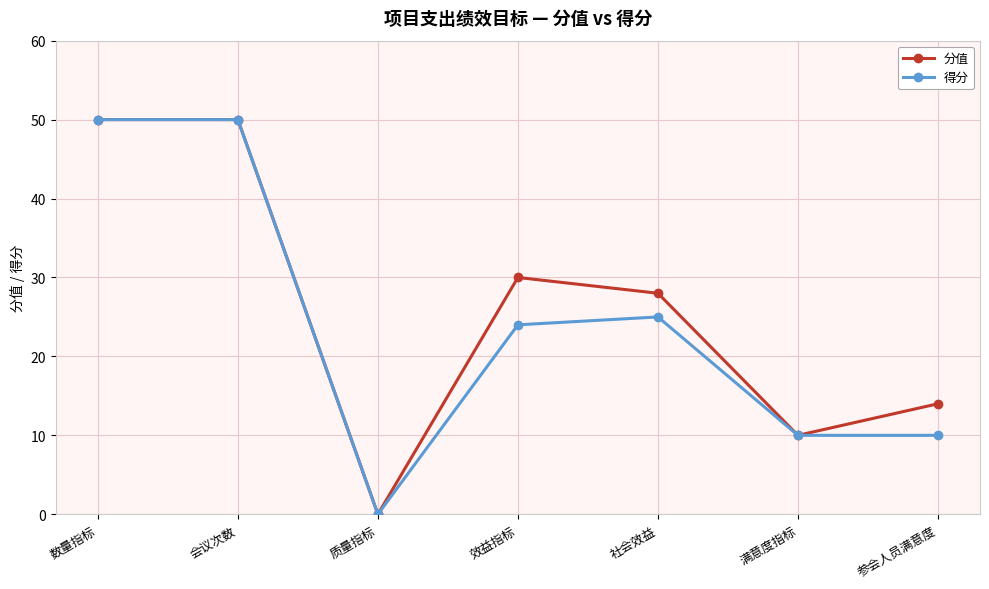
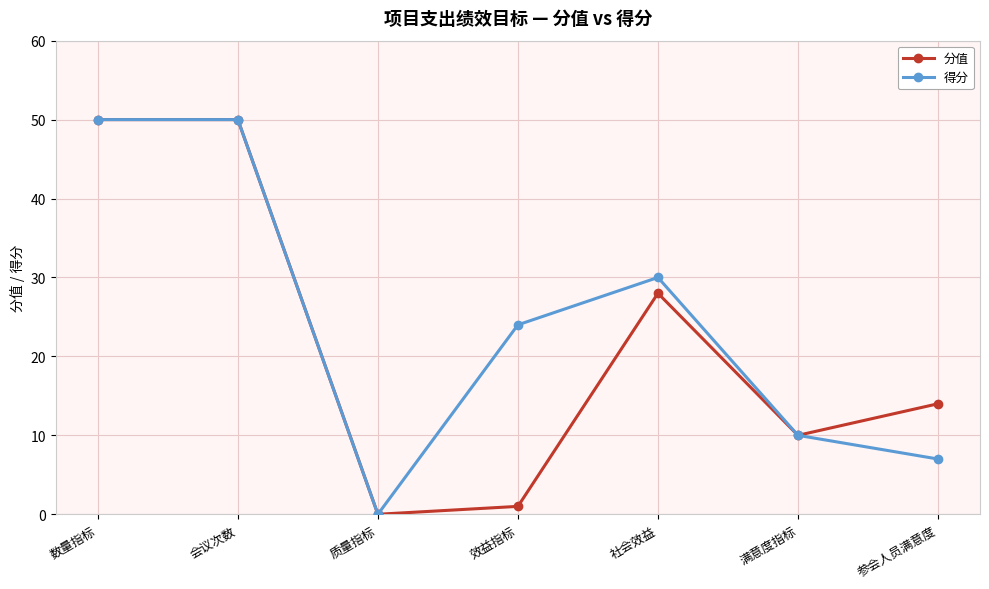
  {
    "分值": {
-     "效益指标": 30,
+     "效益指标": 1,
      "社会效益": 28,
      "参会人员满意度": 14
    },
    "得分": {
      "效益指标": 24,
-     "社会效益": 25,
-     "参会人员满意度": 10
+     "社会效益": 30,
+     "参会人员满意度": 7
    }
  }
